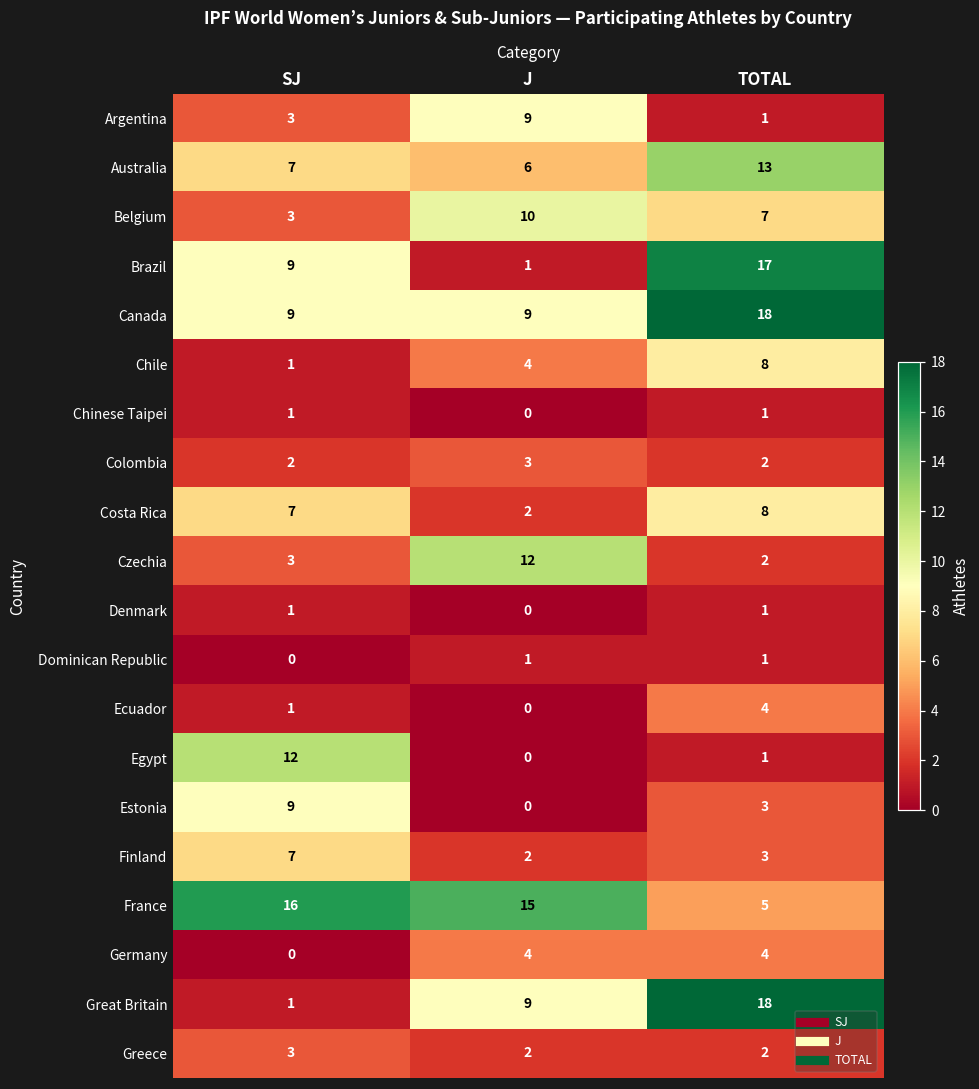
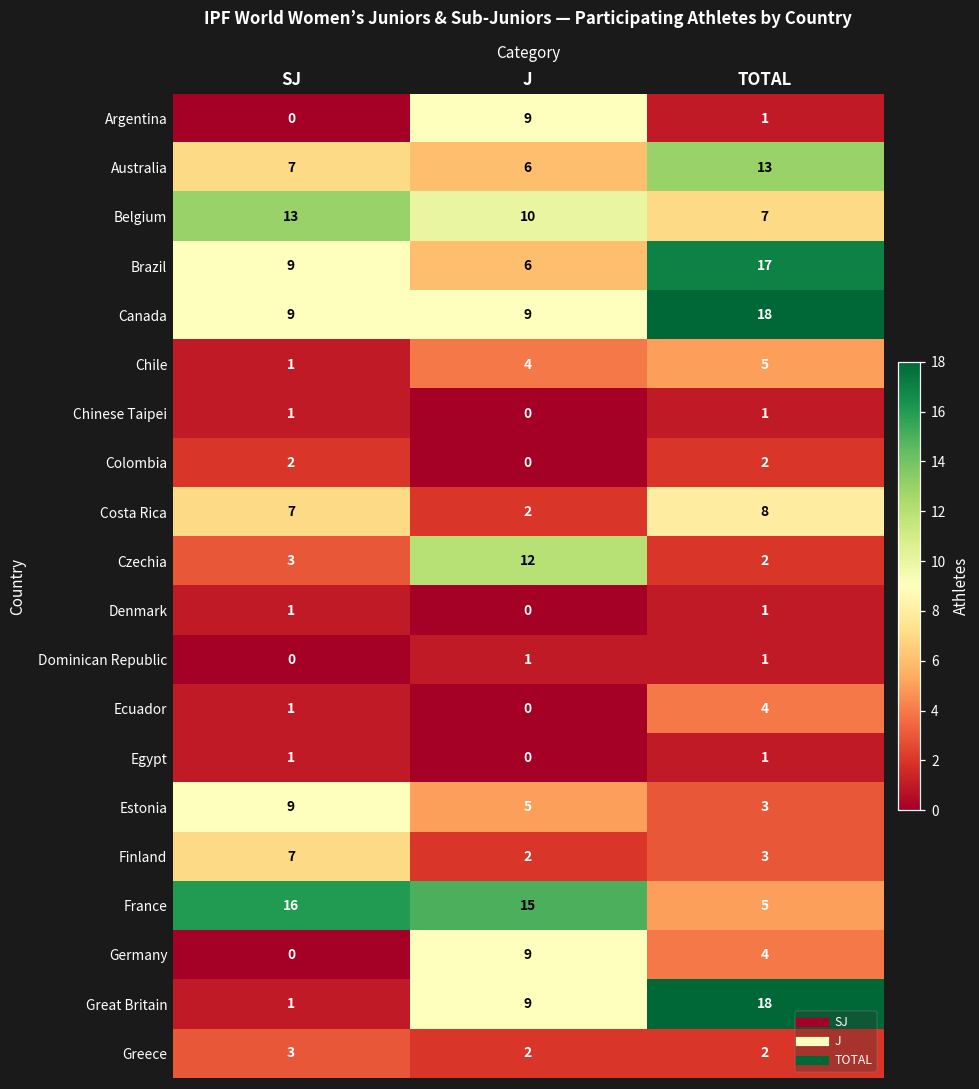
  {
    "Argentina": {
-     "SJ": 3,
+     "SJ": 0,
      "J": 9,
      "TOTAL": 1
    },
    "Australia": {
      "SJ": 7,
      "J": 6,
      "TOTAL": 13
    },
    "Belgium": {
-     "SJ": 3,
+     "SJ": 13,
      "J": 10,
      "TOTAL": 7
    },
    "Brazil": {
      "SJ": 9,
-     "J": 1,
+     "J": 6,
      "TOTAL": 17
    },
    "Canada": {
      "SJ": 9,
      "J": 9,
      "TOTAL": 18
    },
    "Chile": {
      "SJ": 1,
      "J": 4,
-     "TOTAL": 8
+     "TOTAL": 5
    },
    "Chinese Taipei": {
      "SJ": 1,
      "J": 0,
      "TOTAL": 1
    },
    "Colombia": {
      "SJ": 2,
-     "J": 3,
+     "J": 0,
      "TOTAL": 2
    },
    "Costa Rica": {
      "SJ": 7,
      "J": 2,
      "TOTAL": 8
    },
    "Czechia": {
      "SJ": 3,
      "J": 12,
      "TOTAL": 2
    },
    "Denmark": {
      "SJ": 1,
      "J": 0,
      "TOTAL": 1
    },
    "Dominican Republic": {
      "SJ": 0,
      "J": 1,
      "TOTAL": 1
    },
    "Ecuador": {
      "SJ": 1,
      "J": 0,
      "TOTAL": 4
    },
    "Egypt": {
-     "SJ": 12,
+     "SJ": 1,
      "J": 0,
      "TOTAL": 1
    },
    "Estonia": {
      "SJ": 9,
-     "J": 0,
+     "J": 5,
      "TOTAL": 3
    },
    "Finland": {
      "SJ": 7,
      "J": 2,
      "TOTAL": 3
    },
    "France": {
      "SJ": 16,
      "J": 15,
      "TOTAL": 5
    },
    "Germany": {
      "SJ": 0,
-     "J": 4,
+     "J": 9,
      "TOTAL": 4
    },
    "Great Britain": {
      "SJ": 1,
      "J": 9,
      "TOTAL": 18
    },
    "Greece": {
      "SJ": 3,
      "J": 2,
      "TOTAL": 2
    }
  }
